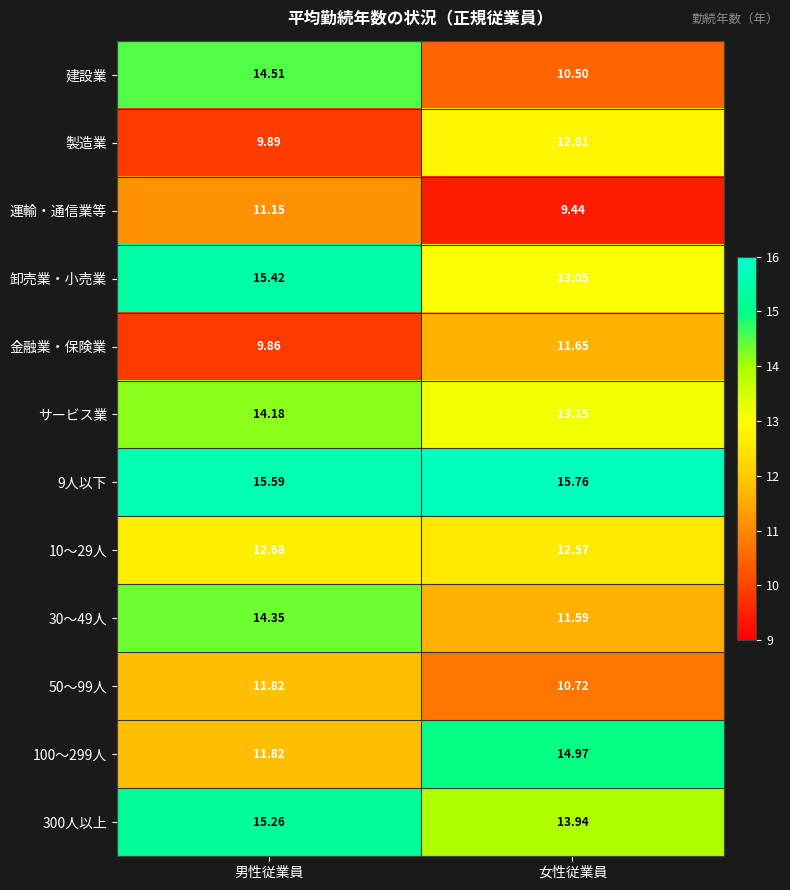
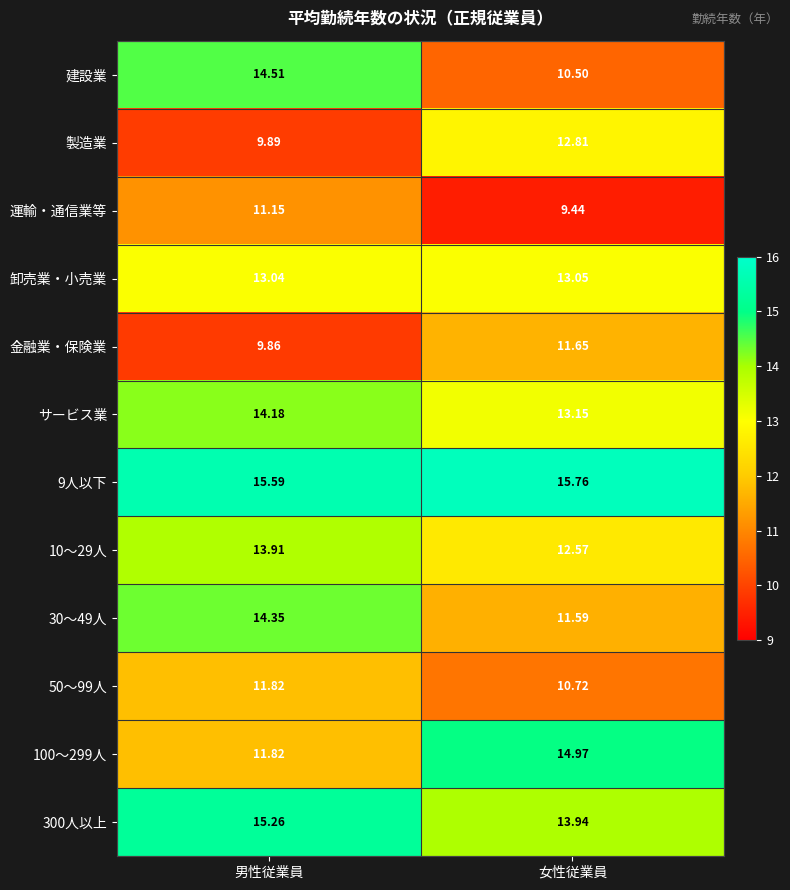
  {
    "建設業": {
      "男性従業員": 14.51,
      "女性従業員": 10.50
    },
    "製造業": {
      "男性従業員": 9.89,
      "女性従業員": 12.81
    },
    "運輸・通信業等": {
      "男性従業員": 11.15,
      "女性従業員": 9.44
    },
    "卸売業・小売業": {
-     "男性従業員": 15.42,
+     "男性従業員": 13.04,
      "女性従業員": 13.05
    },
    "金融業・保険業": {
      "男性従業員": 9.86,
      "女性従業員": 11.65
    },
    "サービス業": {
      "男性従業員": 14.18,
      "女性従業員": 13.15
    },
    "9人以下": {
      "男性従業員": 15.59,
      "女性従業員": 15.76
    },
    "10～29人": {
-     "男性従業員": 12.68,
+     "男性従業員": 13.91,
      "女性従業員": 12.57
    },
    "30～49人": {
      "男性従業員": 14.35,
      "女性従業員": 11.59
    },
    "50～99人": {
      "男性従業員": 11.82,
      "女性従業員": 10.72
    },
    "100～299人": {
      "男性従業員": 11.82,
      "女性従業員": 14.97
    },
    "300人以上": {
      "男性従業員": 15.26,
      "女性従業員": 13.94
    }
  }
